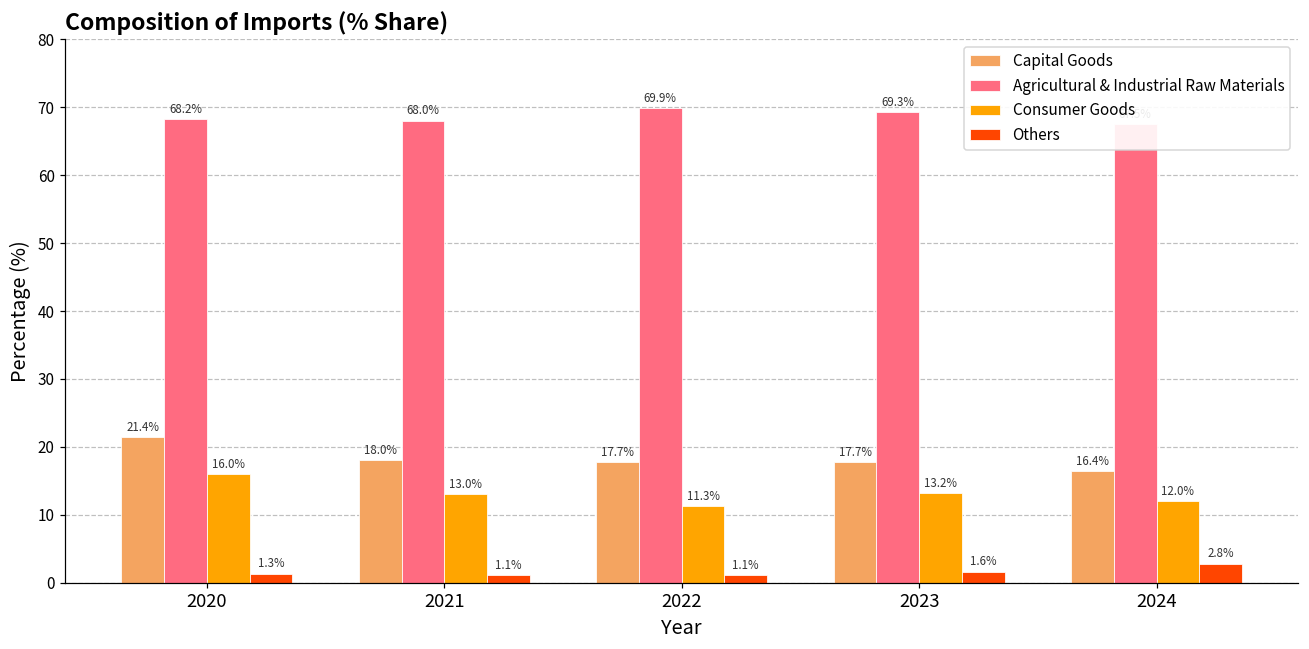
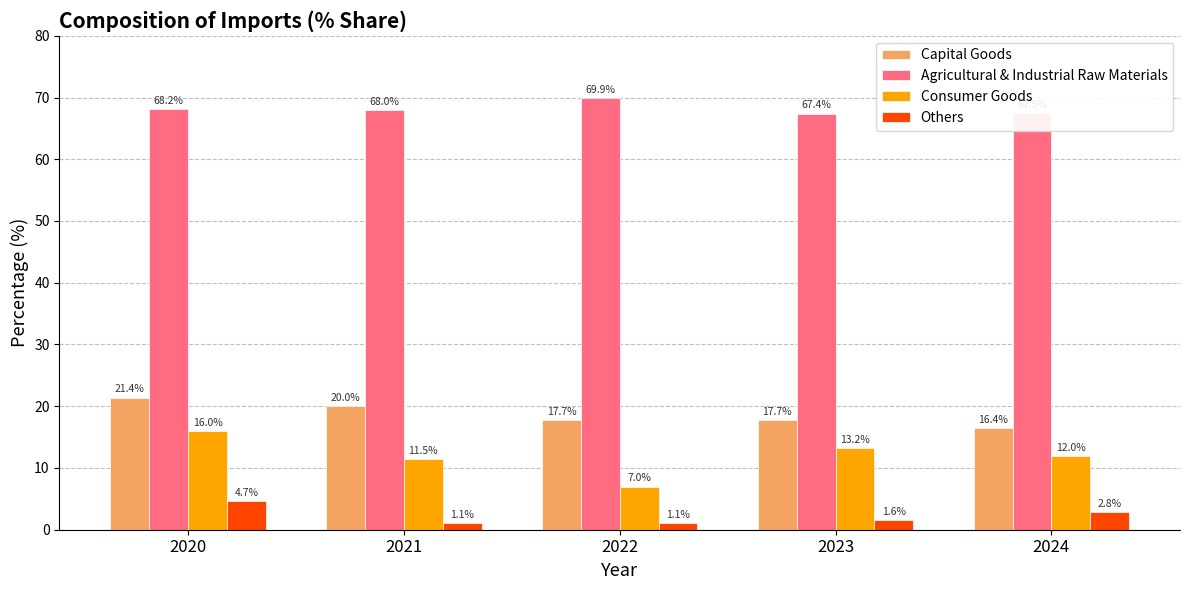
  {
    "Capital Goods": {
      "2020": "21.4%",
-     "2021": "18.0%",
+     "2021": "20.0%",
      "2022": "17.7%",
      "2023": "17.7%",
      "2024": "16.4%"
    },
    "Agricultural & Industrial Raw Materials": {
      "2020": "68.2%",
      "2021": "68.0%",
      "2022": "69.9%",
-     "2023": "69.3%"
+     "2023": "67.4%"
    },
    "Consumer Goods": {
      "2020": "16.0%",
-     "2021": "13.0%",
-     "2022": "11.3%",
+     "2021": "11.5%",
+     "2022": "7.0%",
      "2023": "13.2%",
      "2024": "12.0%"
    },
    "Others": {
-     "2020": "1.3%",
+     "2020": "4.7%",
      "2021": "1.1%",
      "2022": "1.1%",
      "2023": "1.6%",
      "2024": "2.8%"
    }
  }
